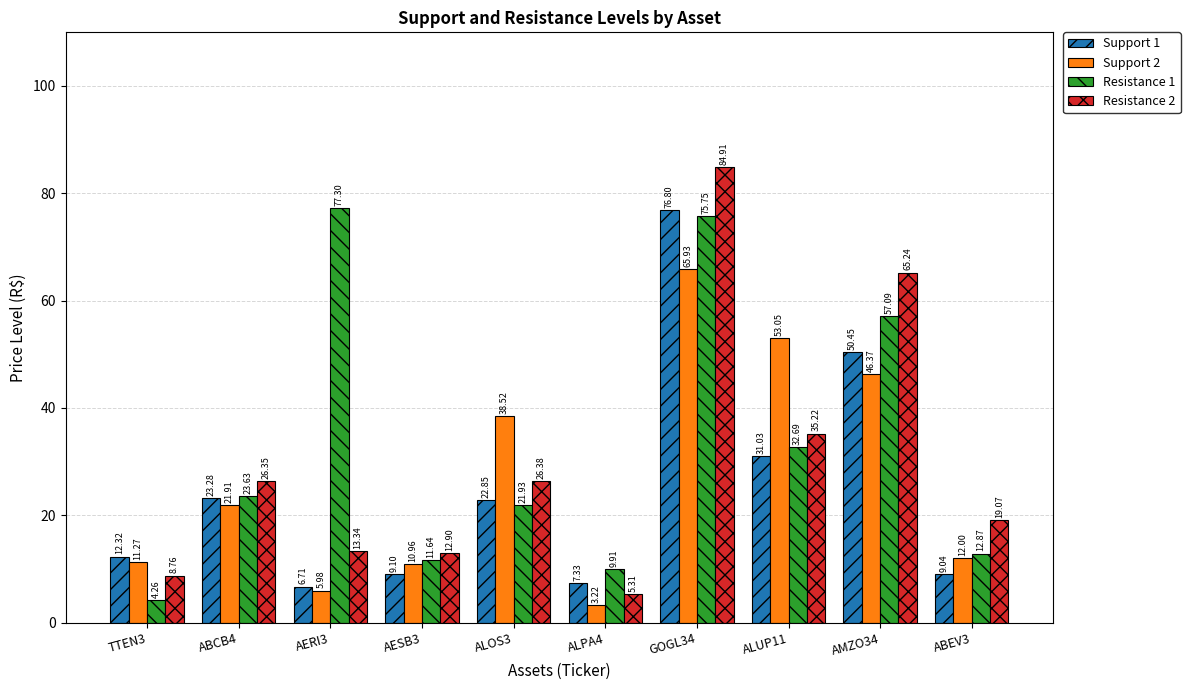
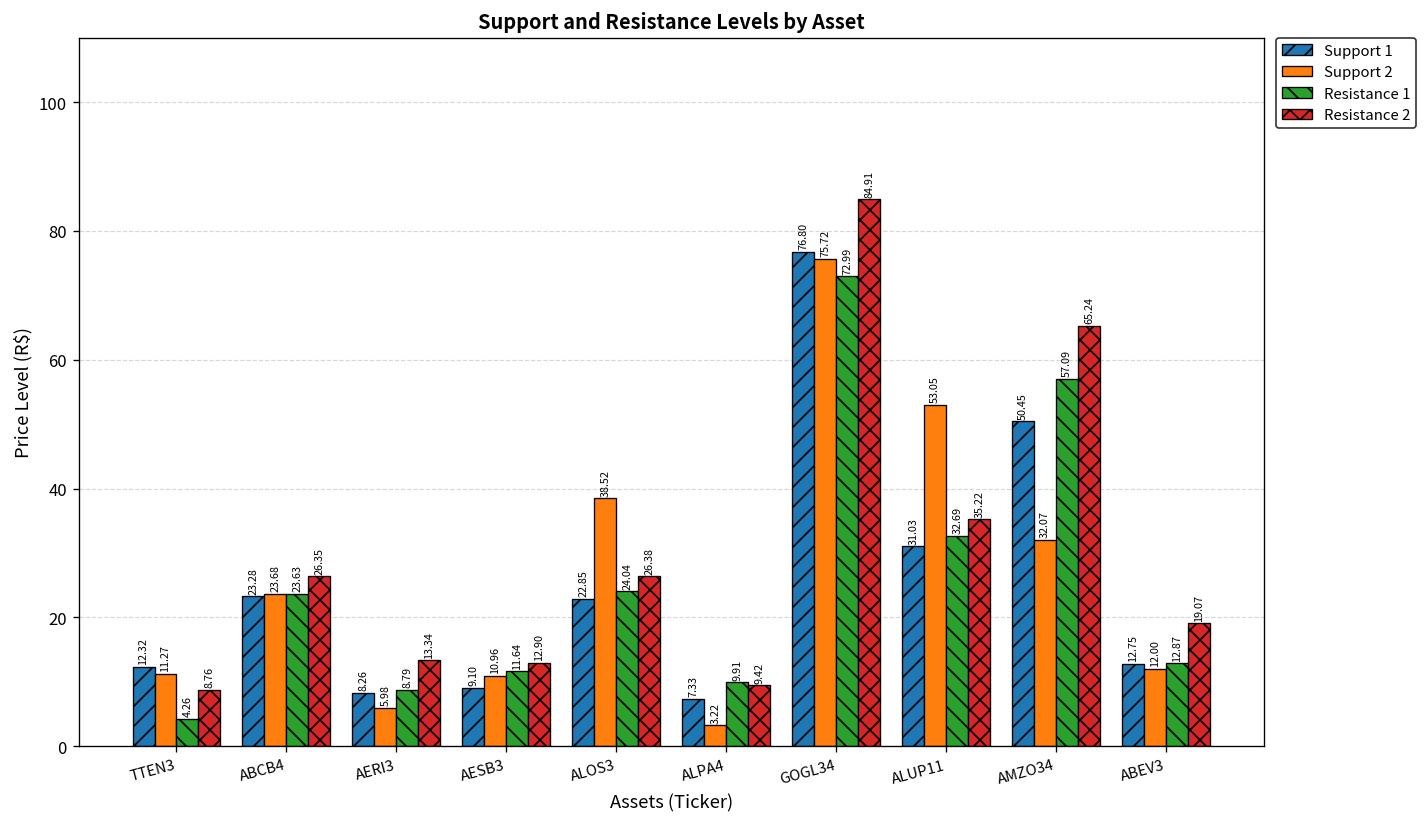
  {
    "Support 1": {
      "TTEN3": 12.32,
      "ABCB4": 23.28,
-     "AERI3": 6.71,
+     "AERI3": 8.26,
      "AESB3": 9.10,
      "ALOS3": 22.85,
      "ALPA4": 7.33,
      "GOGL34": 76.80,
      "ALUP11": 31.03,
      "AMZO34": 50.45,
-     "ABEV3": 9.04
+     "ABEV3": 12.75
    },
    "Support 2": {
      "TTEN3": 11.27,
-     "ABCB4": 21.91,
+     "ABCB4": 23.68,
      "AERI3": 5.98,
      "AESB3": 10.96,
      "ALOS3": 38.52,
      "ALPA4": 3.22,
-     "GOGL34": 65.93,
+     "GOGL34": 75.72,
      "ALUP11": 53.05,
-     "AMZO34": 46.37,
+     "AMZO34": 32.07,
      "ABEV3": 12.00
    },
    "Resistance 1": {
      "TTEN3": 4.26,
      "ABCB4": 23.63,
-     "AERI3": 77.30,
+     "AERI3": 8.79,
      "AESB3": 11.64,
-     "ALOS3": 21.93,
+     "ALOS3": 24.04,
      "ALPA4": 9.91,
-     "GOGL34": 75.75,
+     "GOGL34": 72.99,
      "ALUP11": 32.69,
      "AMZO34": 57.09,
      "ABEV3": 12.87
    },
    "Resistance 2": {
      "TTEN3": 8.76,
      "ABCB4": 26.35,
      "AERI3": 13.34,
      "AESB3": 12.90,
      "ALOS3": 26.38,
-     "ALPA4": 5.31,
+     "ALPA4": 9.42,
      "GOGL34": 84.91,
      "ALUP11": 35.22,
      "AMZO34": 65.24,
      "ABEV3": 19.07
    }
  }
